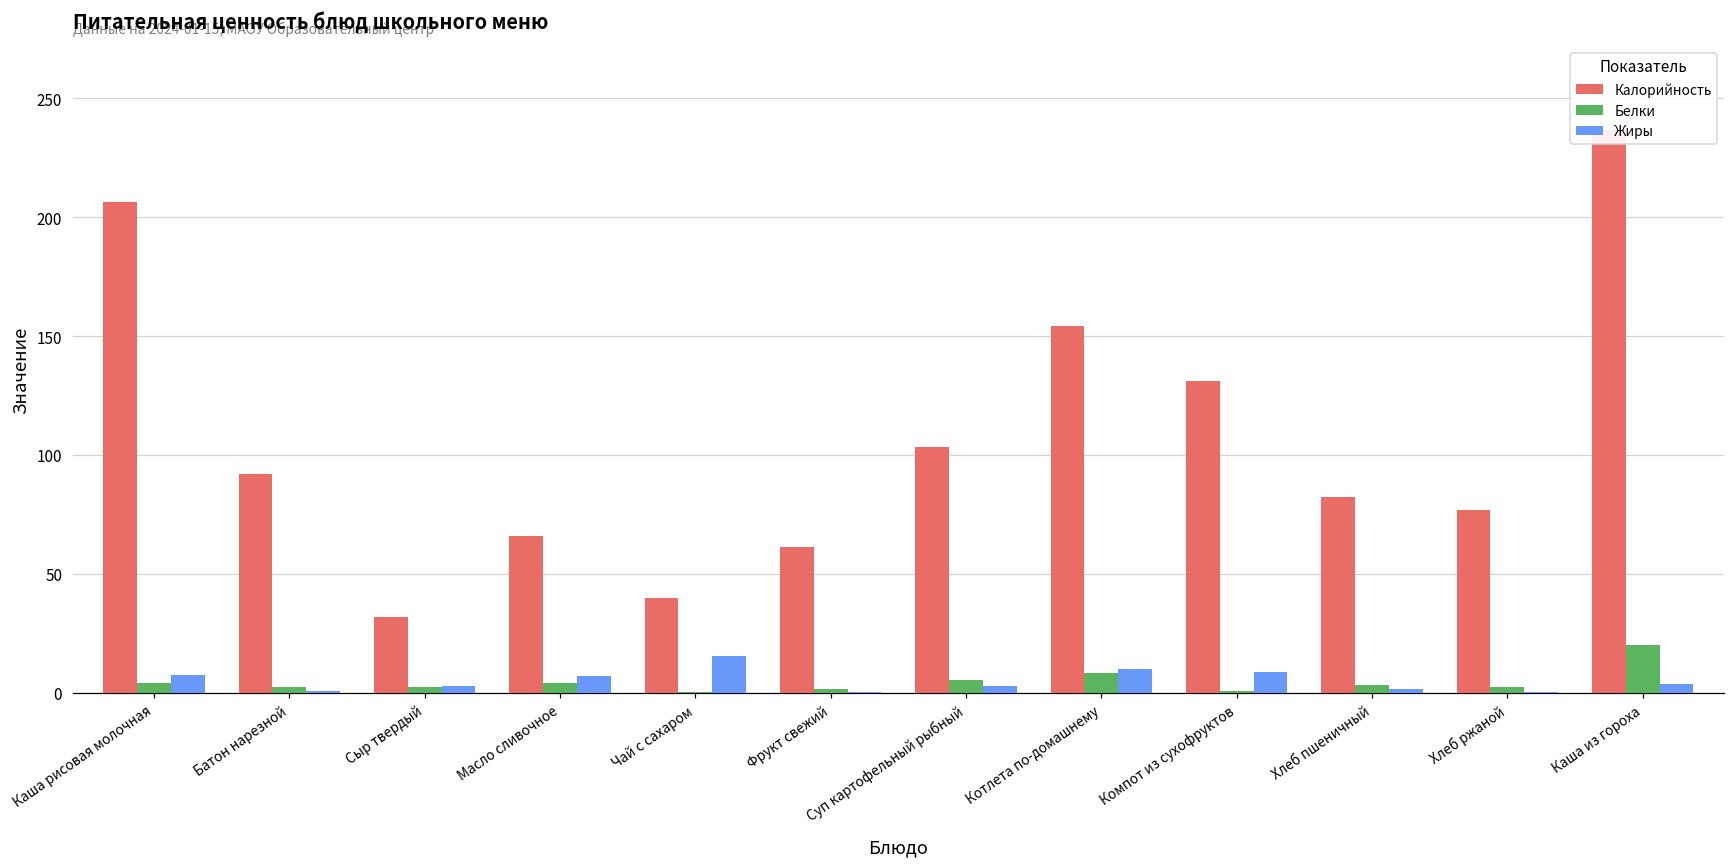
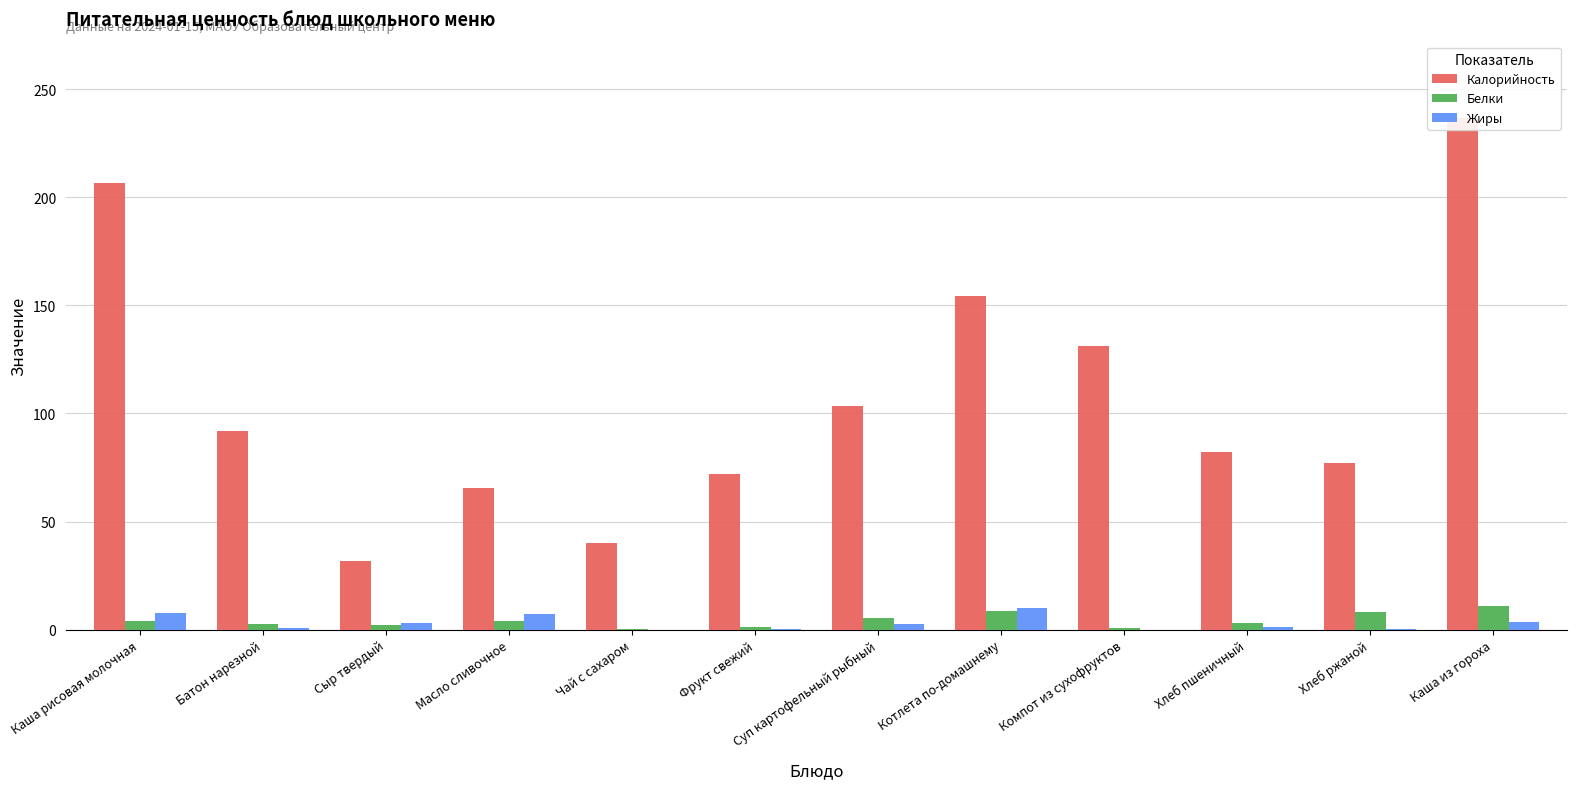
  {
    "Калорийность": {
      "Каша рисовая молочная": 206,
      "Батон нарезной": 92,
      "Сыр твердый": 32,
      "Масло сливочное": 66,
      "Чай с сахаром": 40,
-     "Фрукт свежий": 61,
+     "Фрукт свежий": 72,
      "Суп картофельный рыбный": 103,
      "Котлета по-домашнему": 154,
      "Компот из сухофруктов": 131,
      "Хлеб пшеничный": 82,
      "Хлеб ржаной": 77
    },
    "Белки": {
      "Каша рисовая молочная": 4,
      "Батон нарезной": 3,
      "Сыр твердый": 2,
      "Масло сливочное": 4,
      "Фрукт свежий": 1,
      "Суп картофельный рыбный": 5,
      "Котлета по-домашнему": 8,
      "Хлеб пшеничный": 3,
-     "Хлеб ржаной": 2,
-     "Каша из гороха": 20
+     "Хлеб ржаной": 8,
+     "Каша из гороха": 11
    },
    "Жиры": {
      "Каша рисовая молочная": 8,
      "Сыр твердый": 3,
      "Масло сливочное": 7,
-     "Чай с сахаром": 15,
+     "Чай с сахаром": 0,
      "Суп картофельный рыбный": 3,
      "Котлета по-домашнему": 10,
-     "Компот из сухофруктов": 9,
+     "Компот из сухофруктов": 0,
      "Хлеб пшеничный": 1,
      "Каша из гороха": 4
    }
  }
